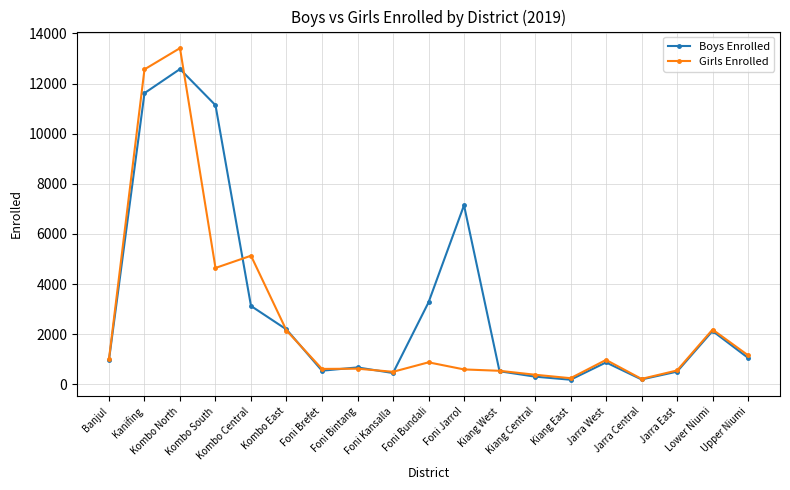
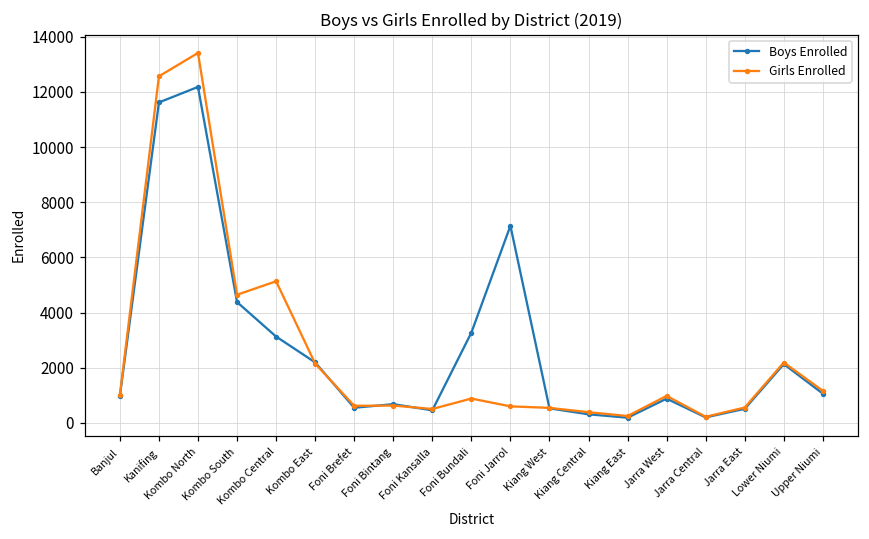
  {
    "Boys Enrolled": {
      "Kanifing": 11600,
-     "Kombo North": 12600,
-     "Kombo South": 11100,
+     "Kombo North": 12200,
+     "Kombo South": 4400,
      "Kombo Central": 3100,
      "Foni Bundali": 3300,
      "Foni Jarrol": 7100,
      "Upper Niumi": 1100
    },
    "Girls Enrolled": {
      "Kanifing": 12600,
      "Kombo North": 13400,
      "Kombo South": 4600,
      "Kombo Central": 5100,
      "Foni Bundali": 900,
      "Foni Jarrol": 600,
      "Upper Niumi": 1200
    }
  }
